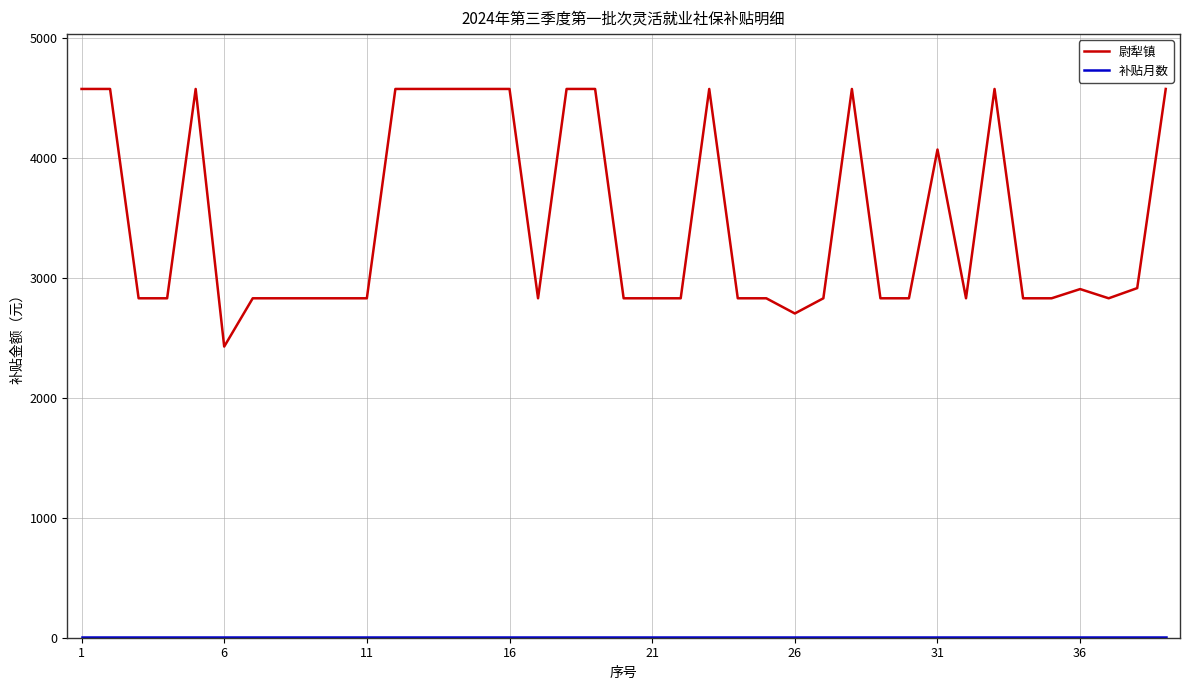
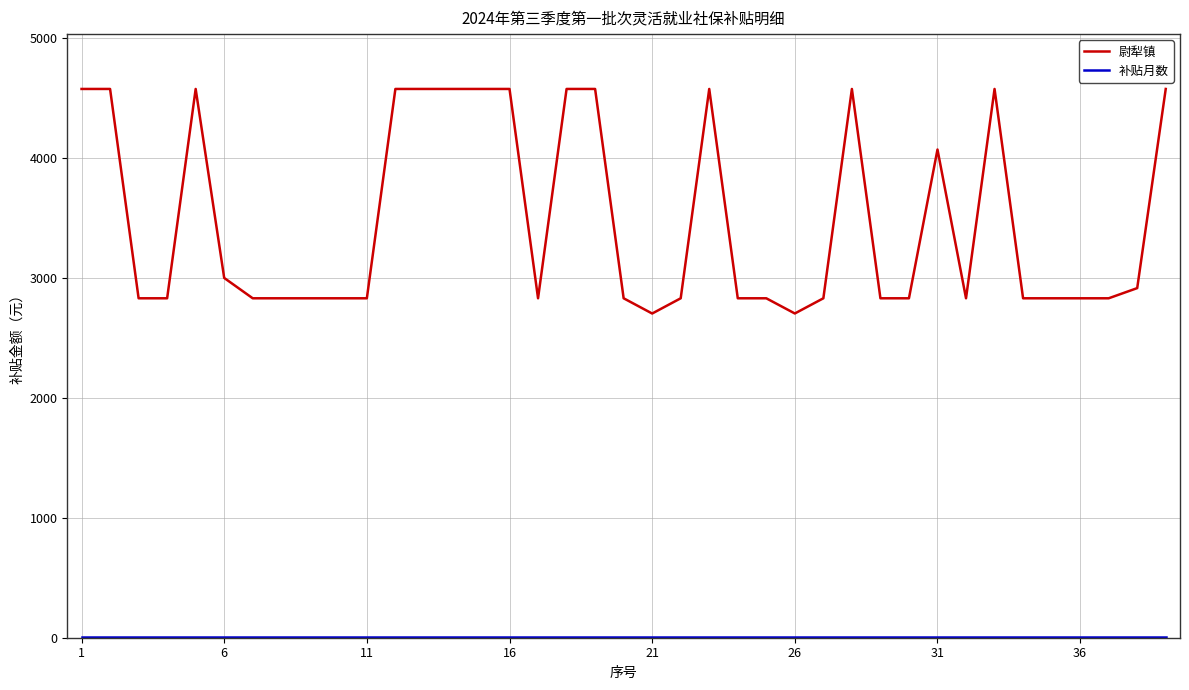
  {
    "尉犁镇": {
      "1": 4580,
-     "6": 2430,
+     "6": 3000,
      "11": 2830,
      "16": 4580,
-     "21": 2830,
+     "21": 2700,
      "26": 2700,
      "31": 4070,
-     "36": 2910
+     "36": 2830
    },
    "补贴月数": {
      "1": 0,
      "6": 0,
      "11": 0,
      "16": 0,
      "21": 0,
      "26": 0,
      "31": 0,
      "36": 0
    }
  }
